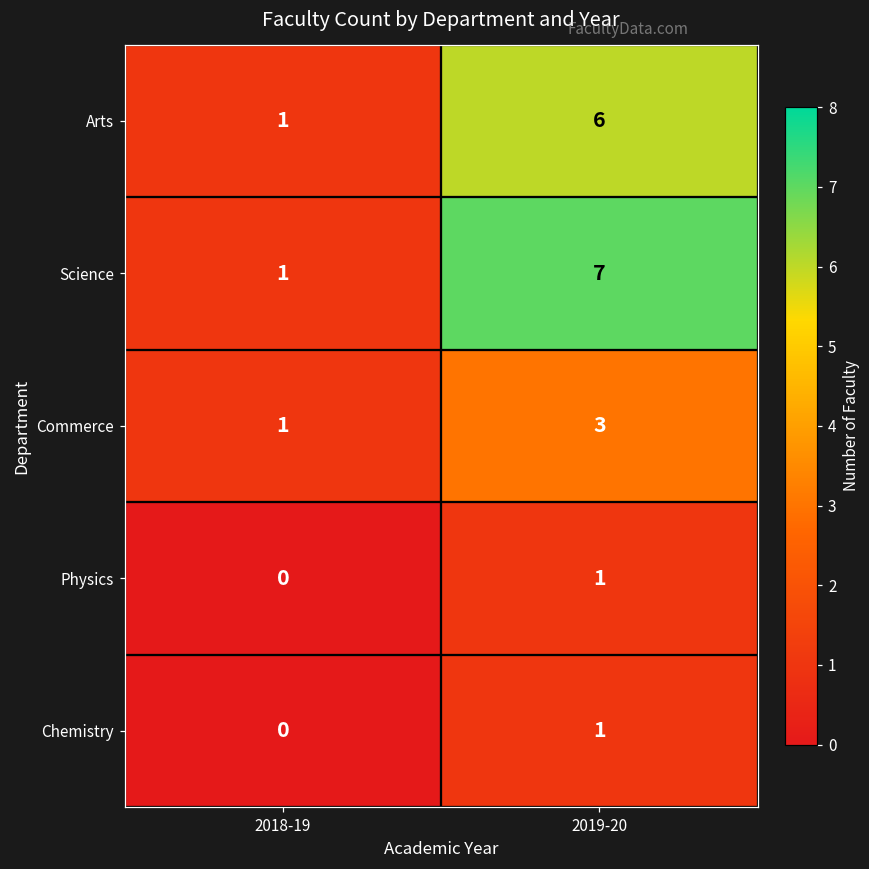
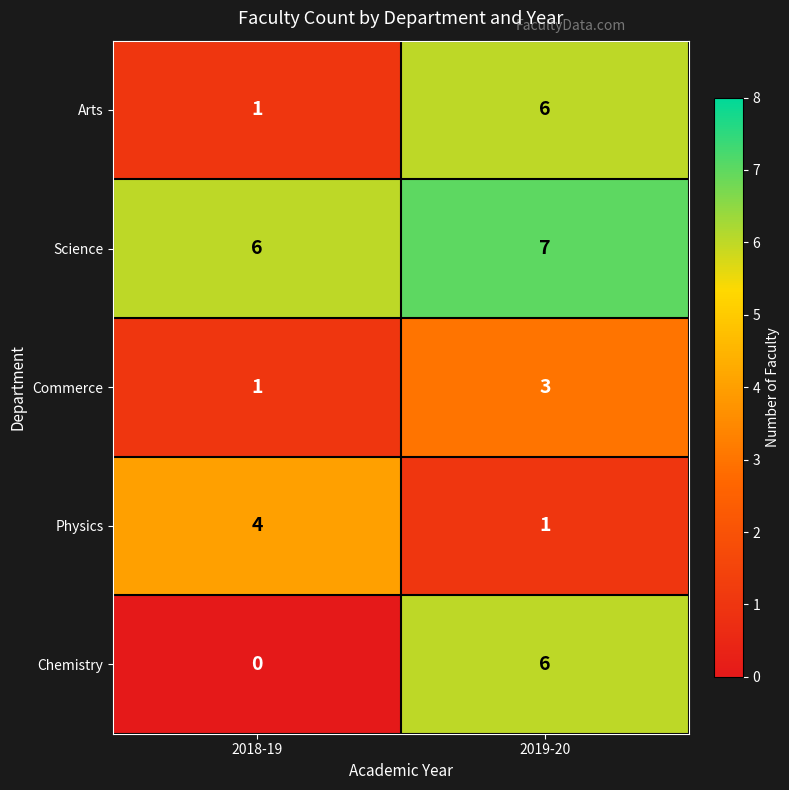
  {
    "Arts": {
      "2018-19": 1,
      "2019-20": 6
    },
    "Science": {
-     "2018-19": 1,
+     "2018-19": 6,
      "2019-20": 7
    },
    "Commerce": {
      "2018-19": 1,
      "2019-20": 3
    },
    "Physics": {
-     "2018-19": 0,
+     "2018-19": 4,
      "2019-20": 1
    },
    "Chemistry": {
      "2018-19": 0,
-     "2019-20": 1
+     "2019-20": 6
    }
  }
